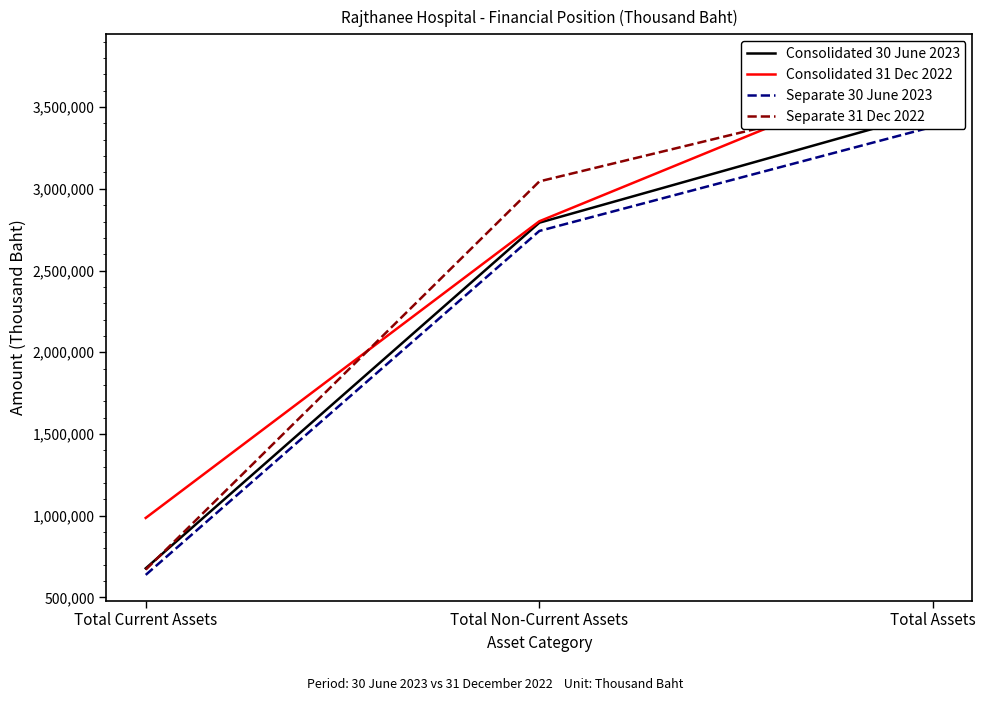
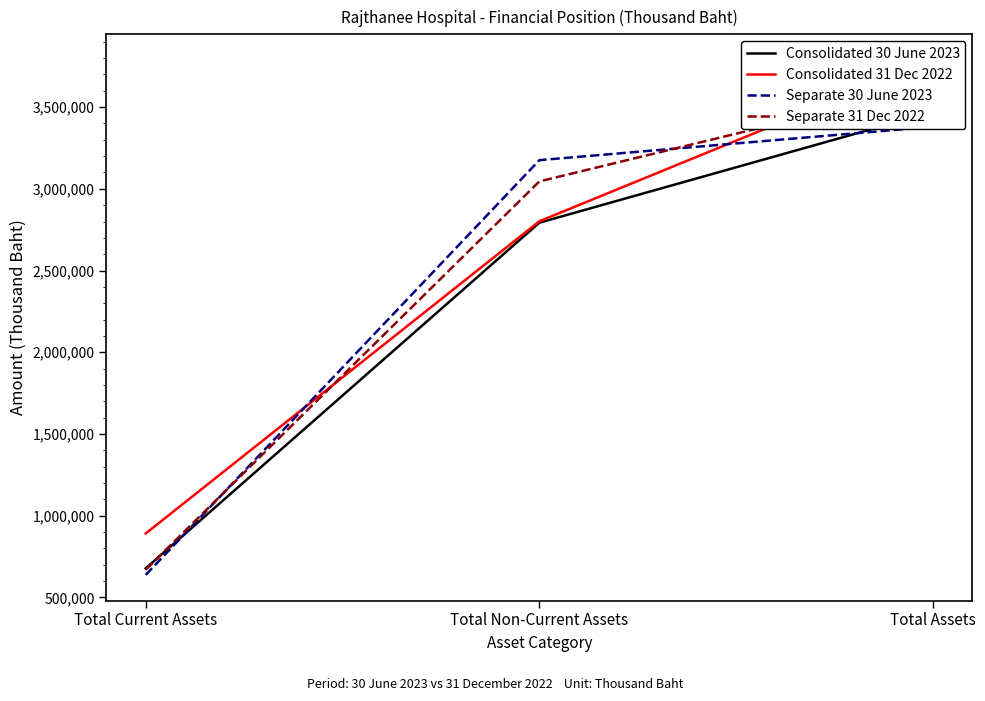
  {
    "Consolidated 31 Dec 2022": {
-     "Total Current Assets": "990,000"
+     "Total Current Assets": "890,000"
    },
    "Separate 30 June 2023": {
      "Total Current Assets": "640,000",
-     "Total Non-Current Assets": "2,740,000"
+     "Total Non-Current Assets": "3,180,000"
    },
    "Separate 31 Dec 2022": {
      "Total Non-Current Assets": "3,050,000"
    }
  }
